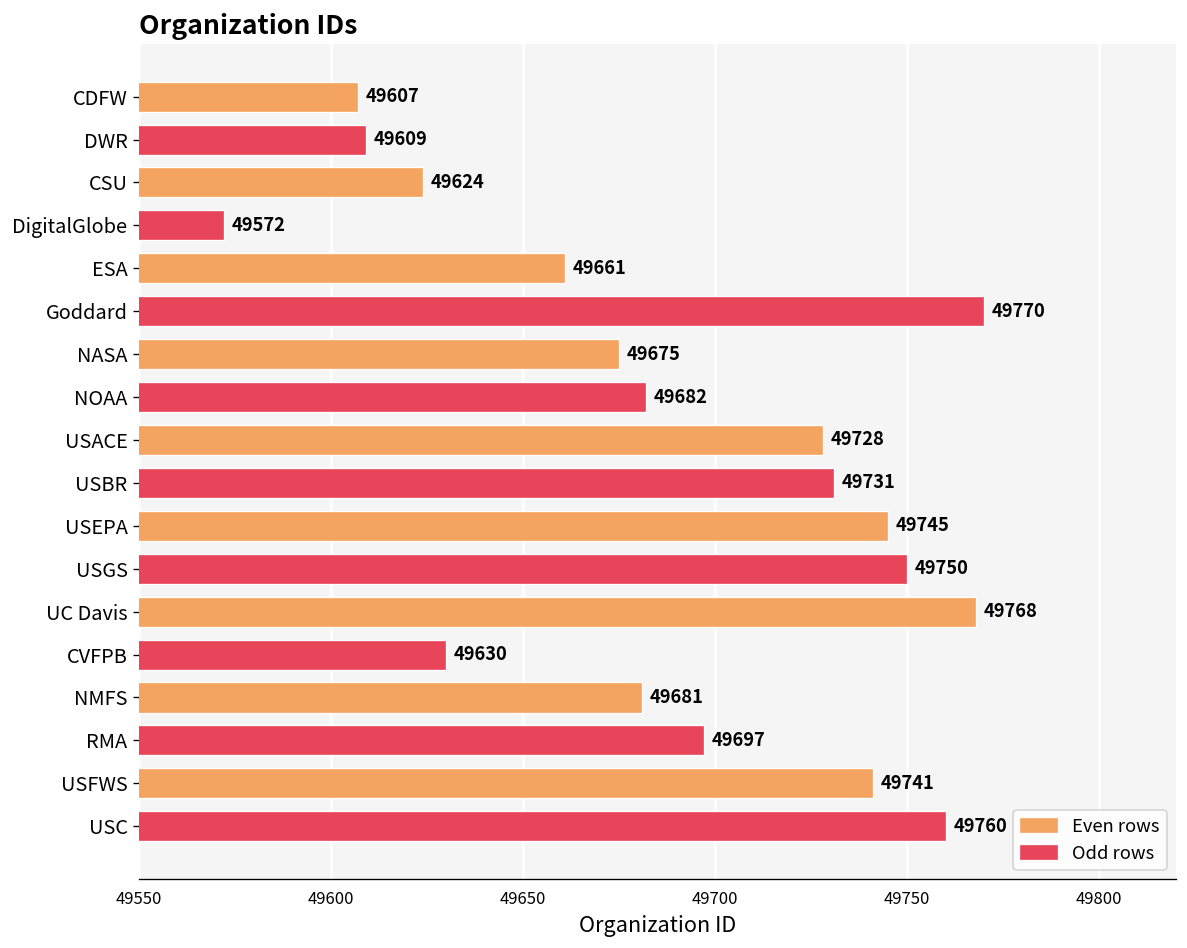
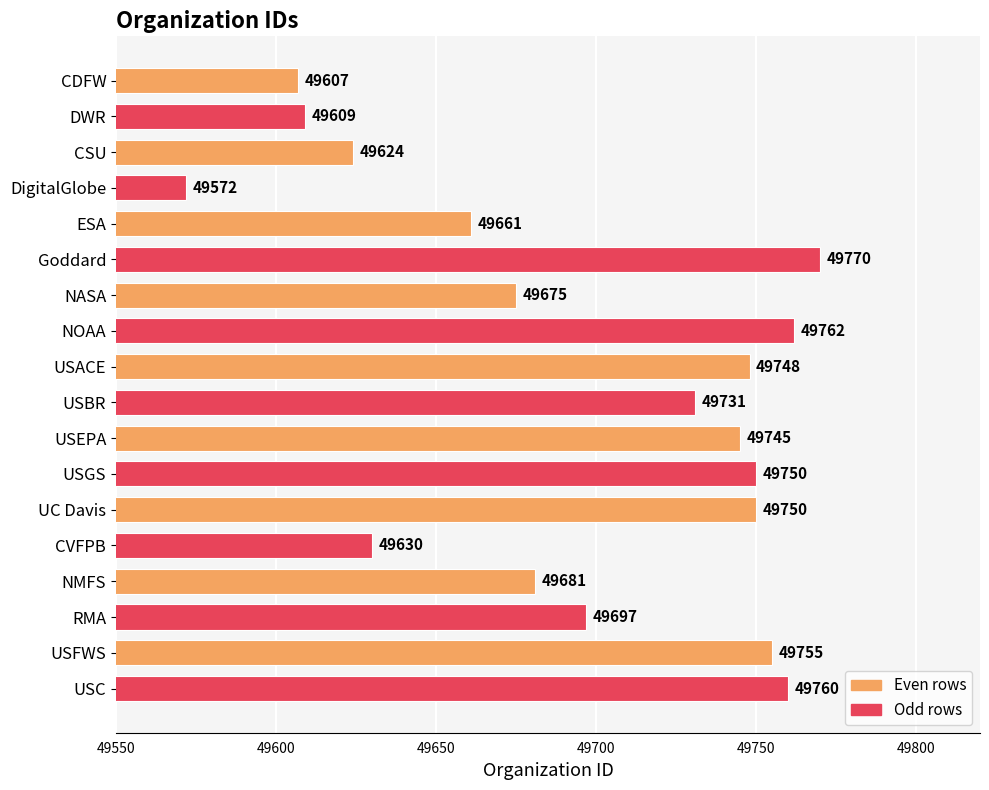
  {
    "CDFW": 49607,
    "DWR": 49609,
    "CSU": 49624,
    "DigitalGlobe": 49572,
    "ESA": 49661,
    "Goddard": 49770,
    "NASA": 49675,
-   "NOAA": 49682,
-   "USACE": 49728,
+   "NOAA": 49762,
+   "USACE": 49748,
    "USBR": 49731,
    "USEPA": 49745,
    "USGS": 49750,
-   "UC Davis": 49768,
+   "UC Davis": 49750,
    "CVFPB": 49630,
    "NMFS": 49681,
    "RMA": 49697,
-   "USFWS": 49741,
+   "USFWS": 49755,
    "USC": 49760
  }
